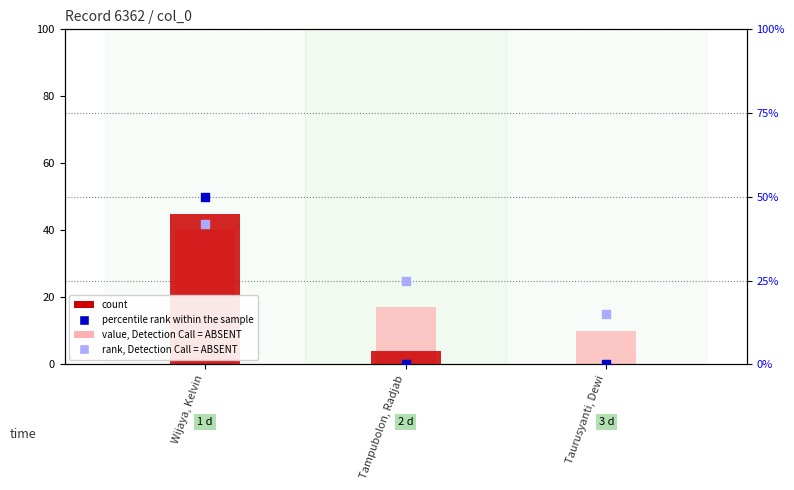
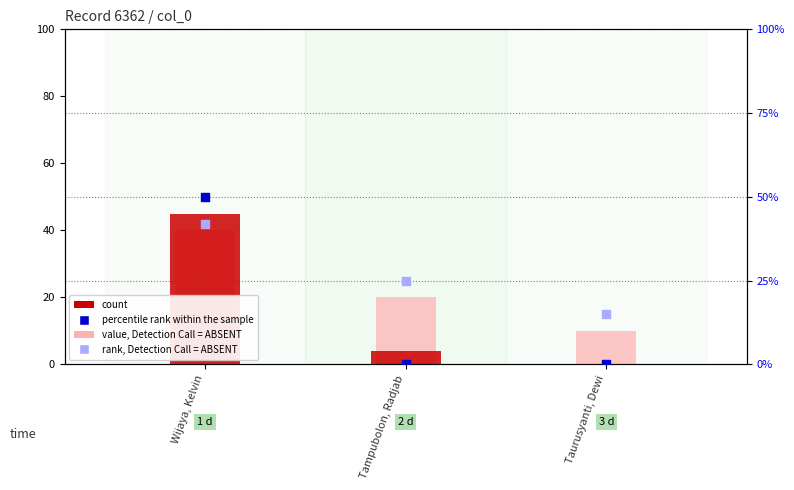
  {
    "count": {
      "Wijaya, Kelvin": 45,
      "Taurusyanti, Dewi": 0
    },
    "value, Detection Call = ABSENT": {
-     "Tampubolon, Radjab": 17,
+     "Tampubolon, Radjab": 20,
      "Taurusyanti, Dewi": 10
    }
  }
